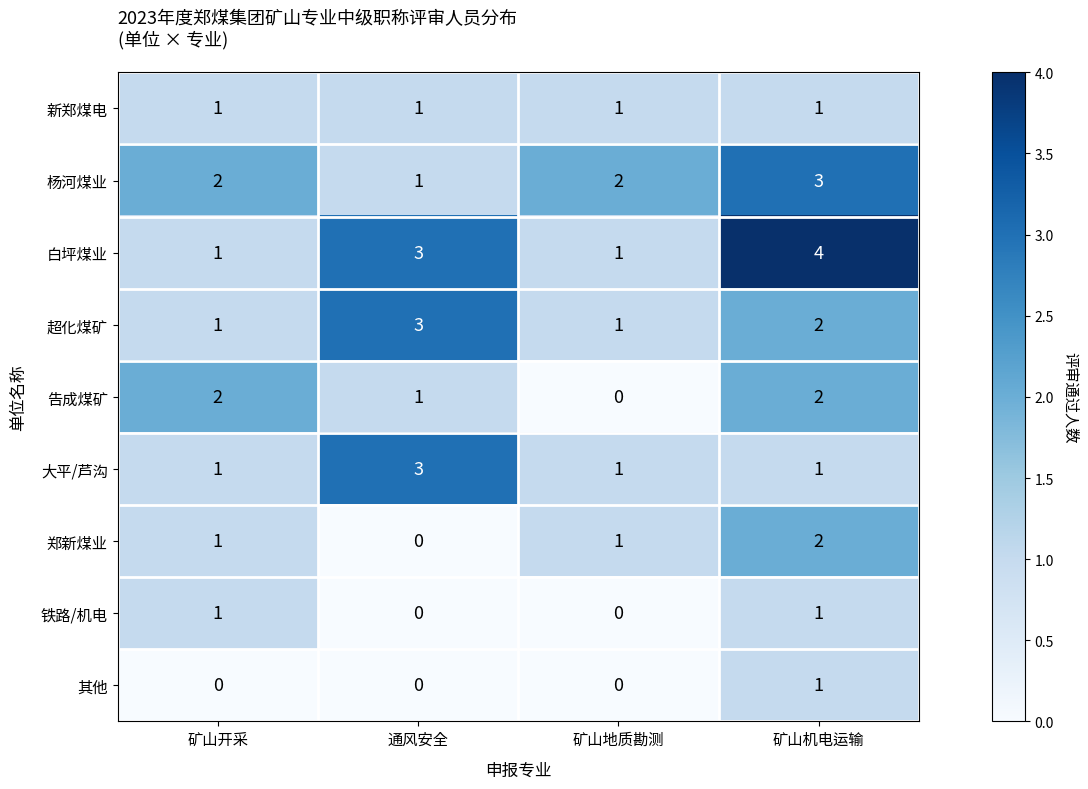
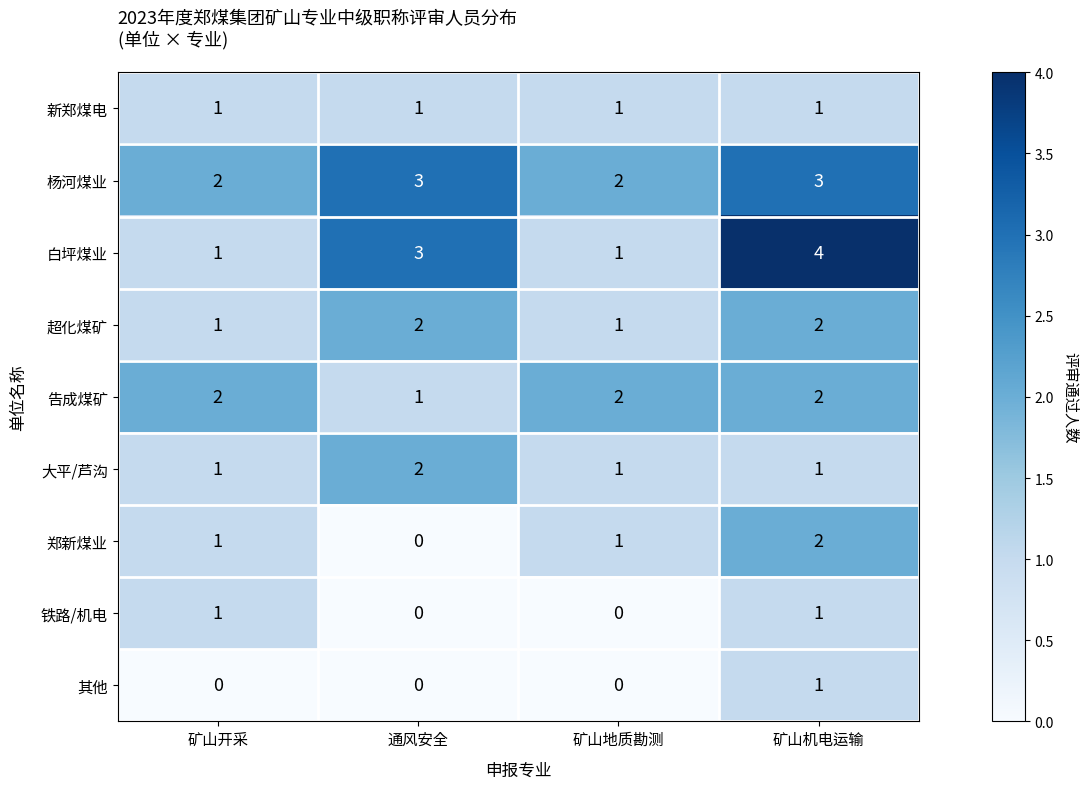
  {
    "新郑煤电": {
      "矿山开采": 1,
      "通风安全": 1,
      "矿山地质勘测": 1,
      "矿山机电运输": 1
    },
    "杨河煤业": {
      "矿山开采": 2,
-     "通风安全": 1,
+     "通风安全": 3,
      "矿山地质勘测": 2,
      "矿山机电运输": 3
    },
    "白坪煤业": {
      "矿山开采": 1,
      "通风安全": 3,
      "矿山地质勘测": 1,
      "矿山机电运输": 4
    },
    "超化煤矿": {
      "矿山开采": 1,
-     "通风安全": 3,
+     "通风安全": 2,
      "矿山地质勘测": 1,
      "矿山机电运输": 2
    },
    "告成煤矿": {
      "矿山开采": 2,
      "通风安全": 1,
-     "矿山地质勘测": 0,
+     "矿山地质勘测": 2,
      "矿山机电运输": 2
    },
    "大平/芦沟": {
      "矿山开采": 1,
-     "通风安全": 3,
+     "通风安全": 2,
      "矿山地质勘测": 1,
      "矿山机电运输": 1
    },
    "郑新煤业": {
      "矿山开采": 1,
      "通风安全": 0,
      "矿山地质勘测": 1,
      "矿山机电运输": 2
    },
    "铁路/机电": {
      "矿山开采": 1,
      "通风安全": 0,
      "矿山地质勘测": 0,
      "矿山机电运输": 1
    },
    "其他": {
      "矿山开采": 0,
      "通风安全": 0,
      "矿山地质勘测": 0,
      "矿山机电运输": 1
    }
  }
